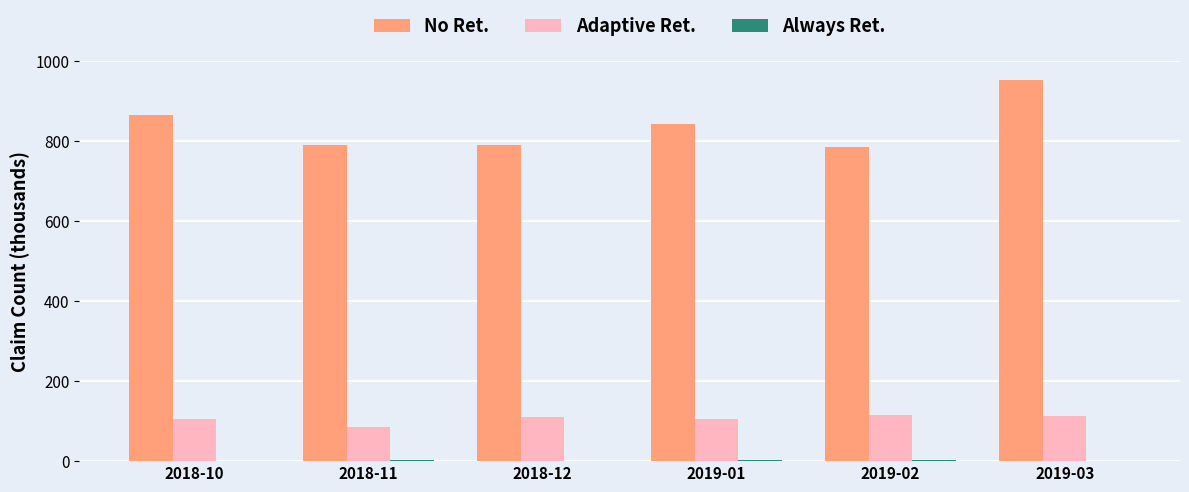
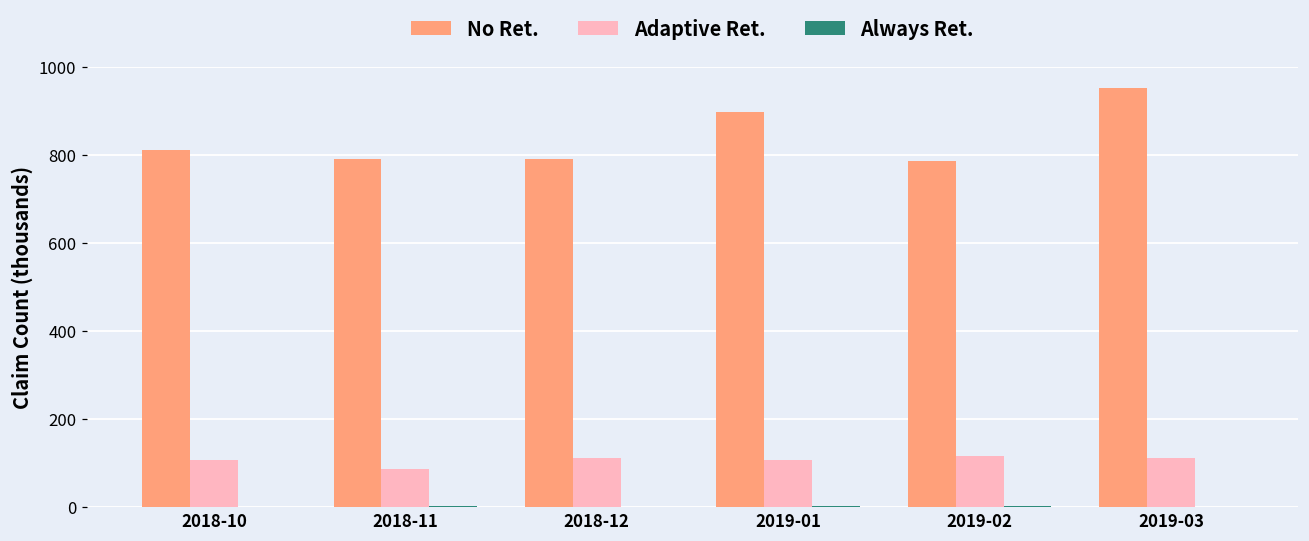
  {
    "No Ret.": {
-     "2018-10": 860,
+     "2018-10": 810,
      "2018-11": 790,
      "2018-12": 790,
-     "2019-01": 840,
+     "2019-01": 900,
      "2019-02": 790,
      "2019-03": 950
    },
    "Adaptive Ret.": {
      "2018-10": 110,
      "2018-11": 90,
      "2018-12": 110,
      "2019-01": 110,
      "2019-02": 110,
      "2019-03": 110
    }
  }
